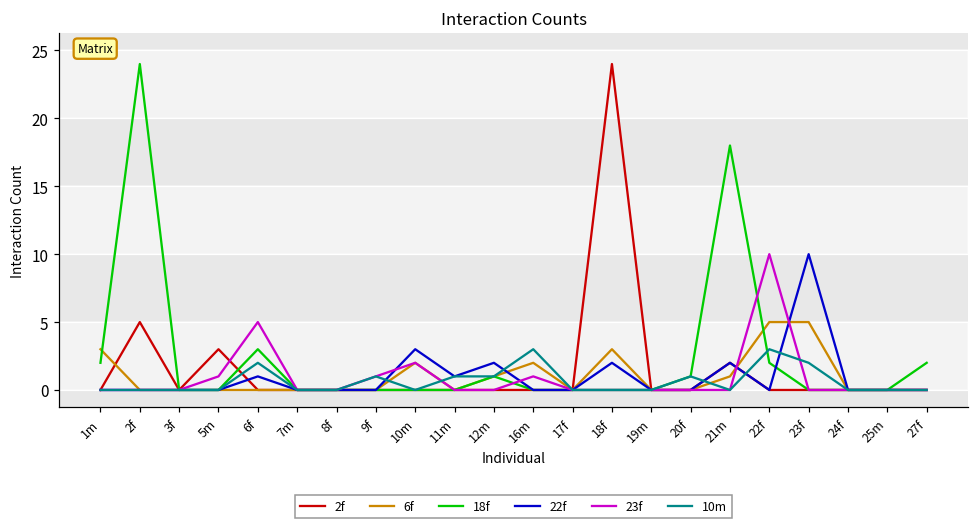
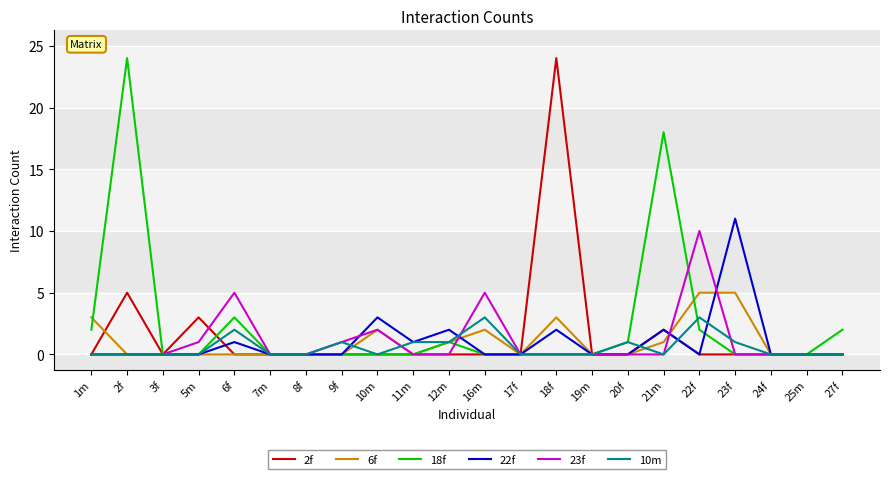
  {
    "2f": {
      "2f": 5,
      "5m": 3,
      "18f": 24
    },
    "6f": {
      "1m": 3,
      "16m": 2,
      "18f": 3,
      "21m": 1,
      "22f": 5,
      "23f": 5
    },
    "18f": {
      "1m": 2,
      "2f": 24,
      "6f": 3,
      "21m": 18,
      "22f": 2,
      "27f": 2
    },
    "22f": {
      "6f": 1,
      "10m": 3,
      "12m": 2,
      "18f": 2,
-     "23f": 10
+     "23f": 11
    },
    "23f": {
      "5m": 1,
      "6f": 5,
-     "16m": 1,
+     "16m": 5,
      "22f": 10
    },
    "10m": {
      "6f": 2,
      "16m": 3,
      "22f": 3,
-     "23f": 2
+     "23f": 1
    }
  }
